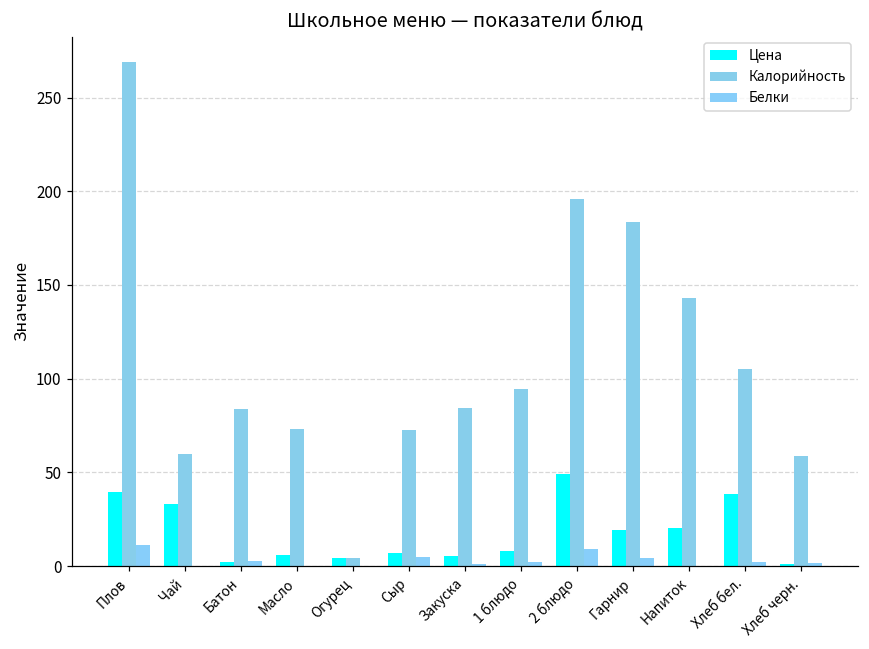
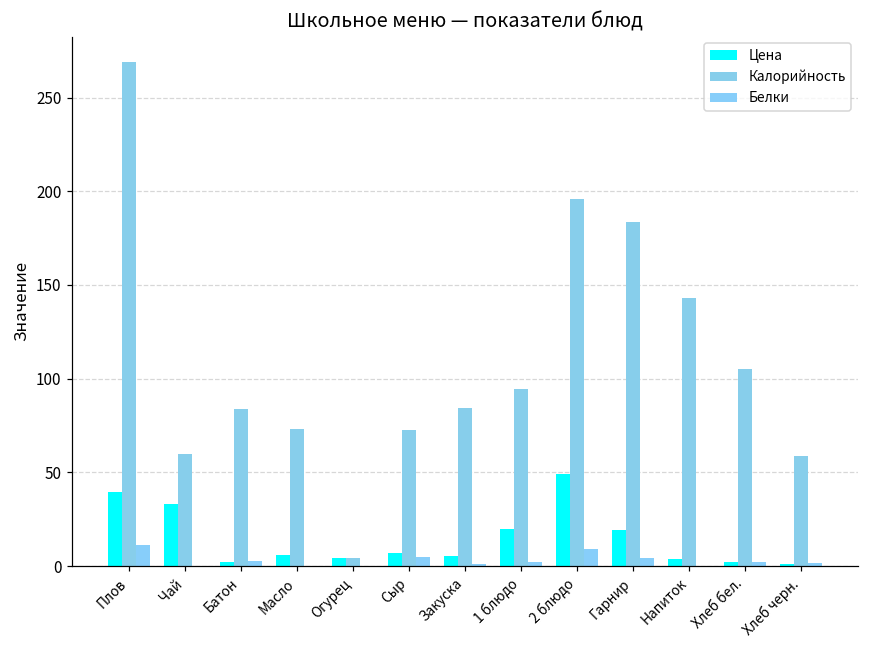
  {
    "Цена": {
      "Плов": 39,
      "Чай": 33,
      "Батон": 2,
      "Масло": 6,
      "Огурец": 4,
      "Сыр": 7,
      "Закуска": 5,
-     "1 блюдо": 8,
+     "1 блюдо": 20,
      "2 блюдо": 49,
      "Гарнир": 19,
-     "Напиток": 20,
-     "Хлеб бел.": 38
+     "Напиток": 4,
+     "Хлеб бел.": 2
    }
  }
